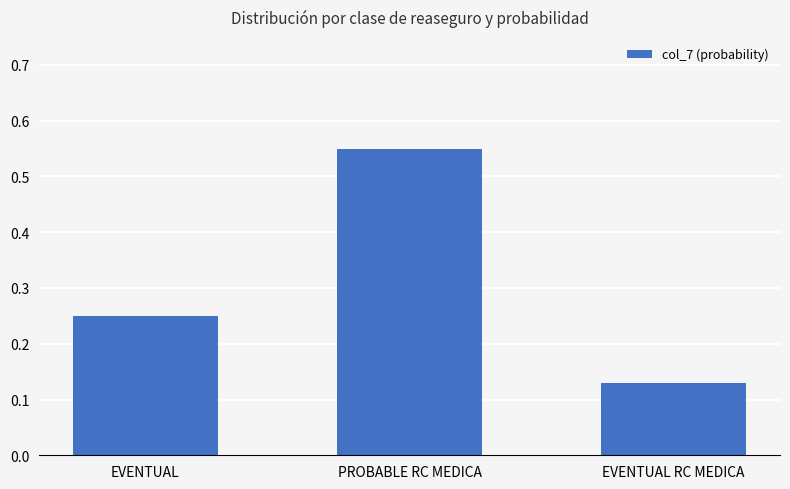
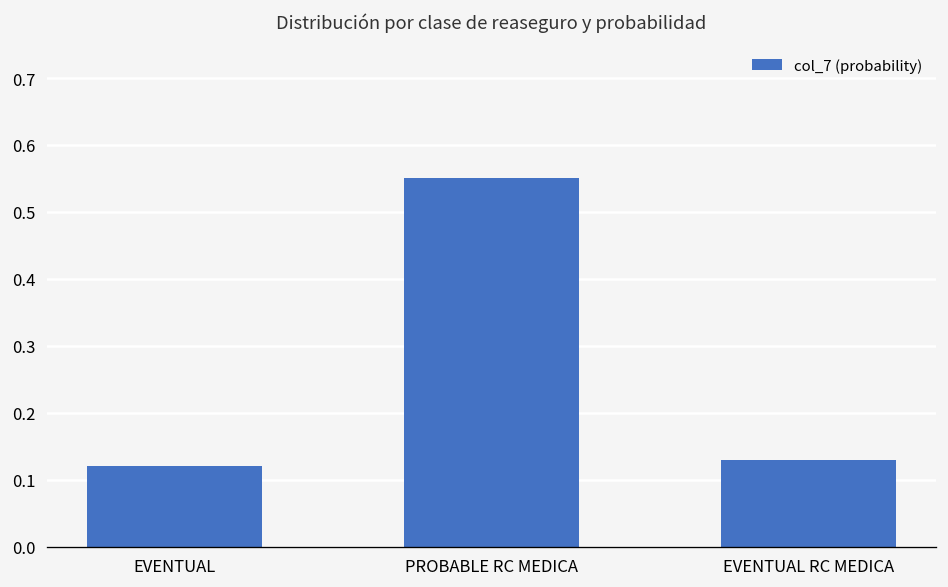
  {
-   "EVENTUAL": 0.25,
+   "EVENTUAL": 0.12,
    "PROBABLE RC MEDICA": 0.55,
    "EVENTUAL RC MEDICA": 0.13
  }
